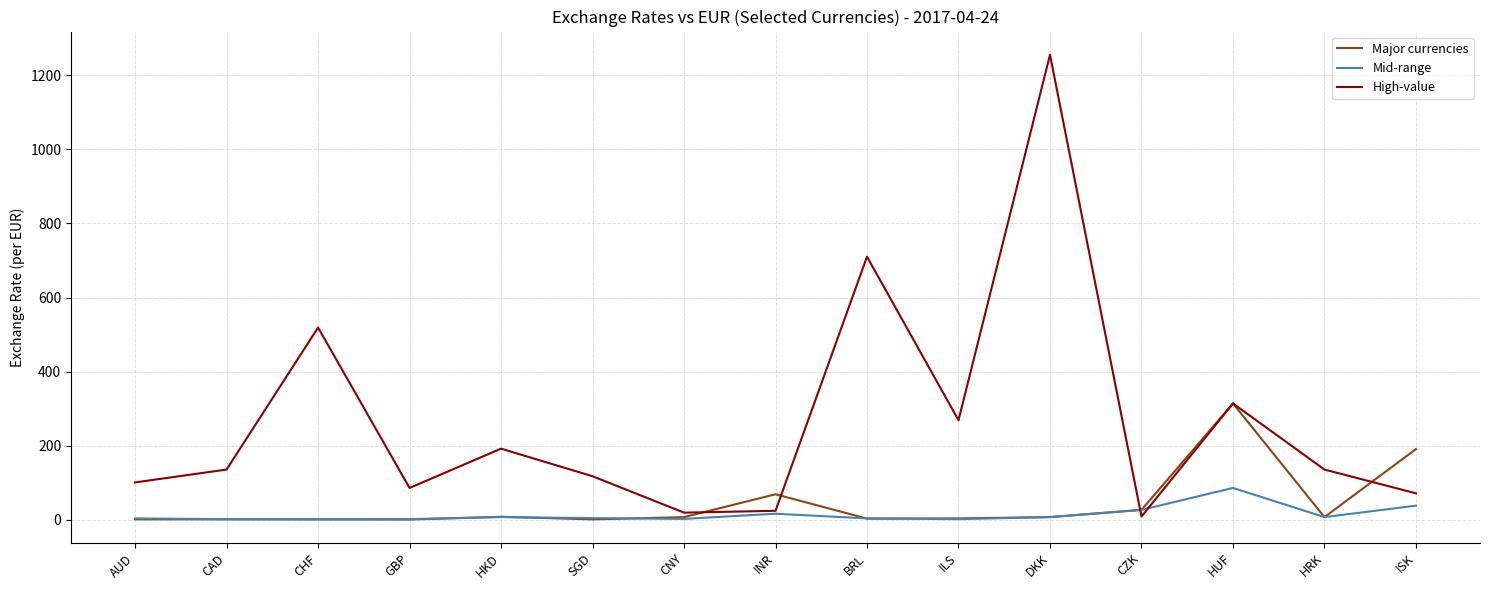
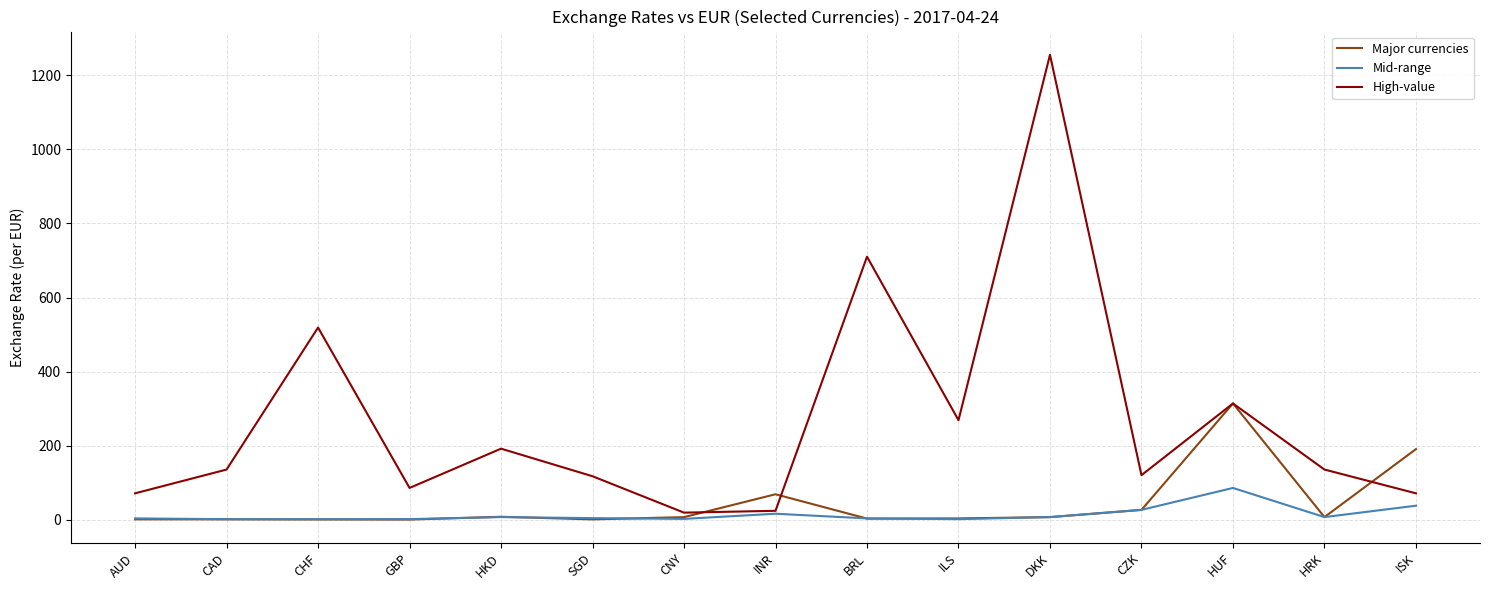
  {
    "Major currencies": {
      "INR": 70,
      "ISK": 190
    },
    "Mid-range": {
      "INR": 20,
      "HUF": 90,
      "ISK": 40
    },
    "High-value": {
-     "AUD": 100,
+     "AUD": 70,
      "CAD": 140,
      "CHF": 520,
      "GBP": 90,
      "HKD": 190,
      "SGD": 120,
      "CNY": 20,
      "INR": 20,
      "BRL": 710,
      "ILS": 270,
      "DKK": 1260,
-     "CZK": 10,
+     "CZK": 120,
      "HRK": 140,
      "ISK": 70
    }
  }
